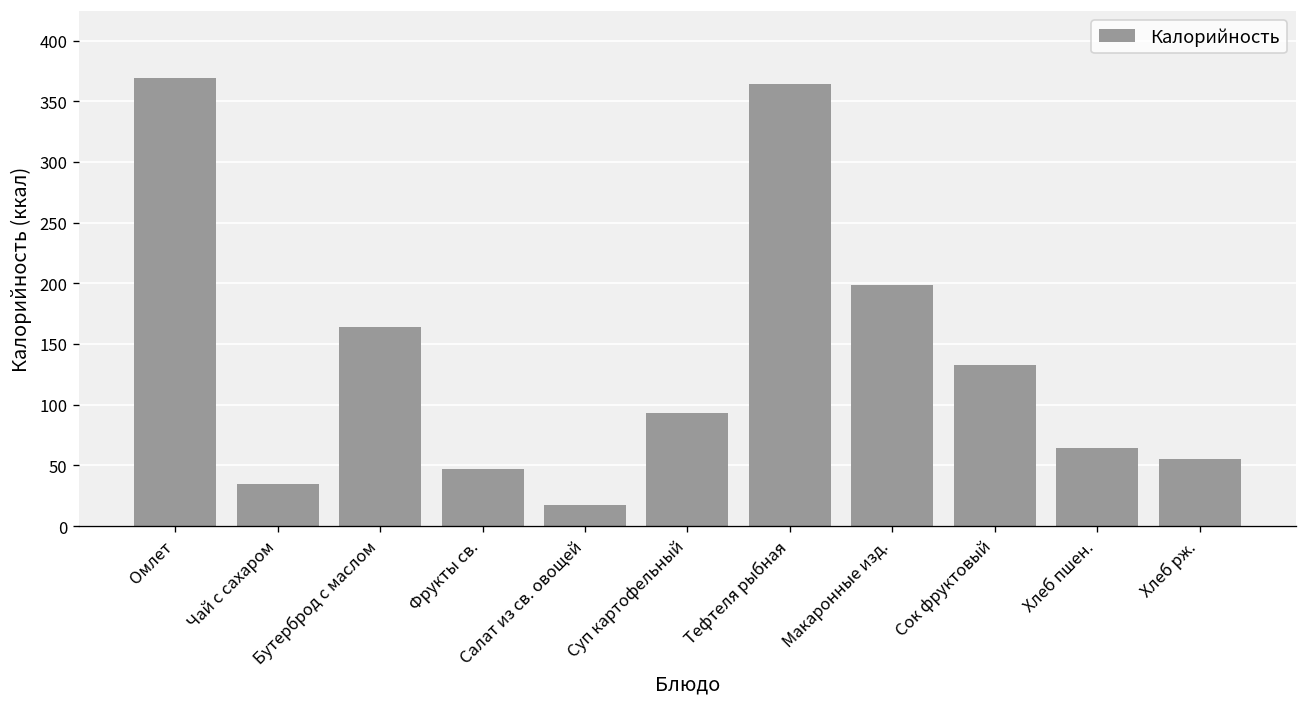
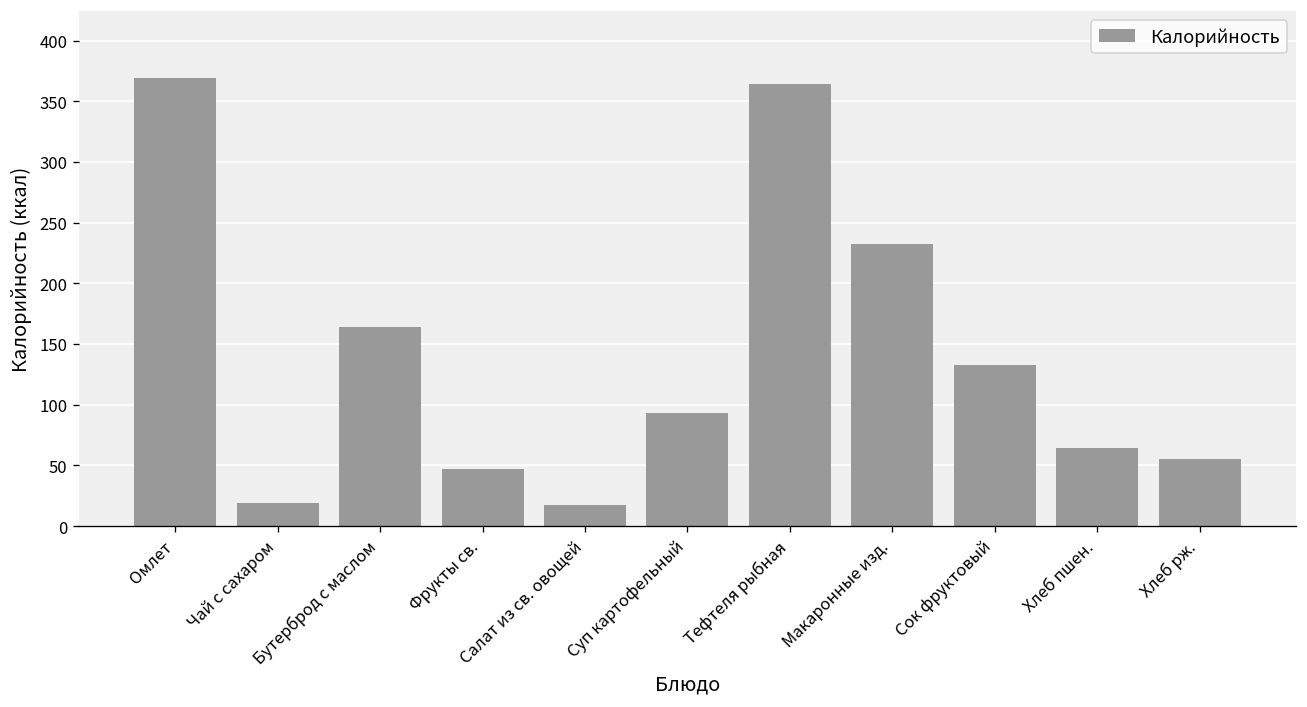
  {
    "Омлет": 369,
-   "Чай с сахаром": 35,
+   "Чай с сахаром": 19,
    "Бутерброд с маслом": 164,
    "Фрукты св.": 47,
    "Салат из св. овощей": 18,
    "Суп картофельный": 93,
    "Тефтеля рыбная": 364,
-   "Макаронные изд.": 199,
+   "Макаронные изд.": 232,
    "Сок фруктовый": 133,
    "Хлеб пшен.": 64,
    "Хлеб рж.": 55
  }
